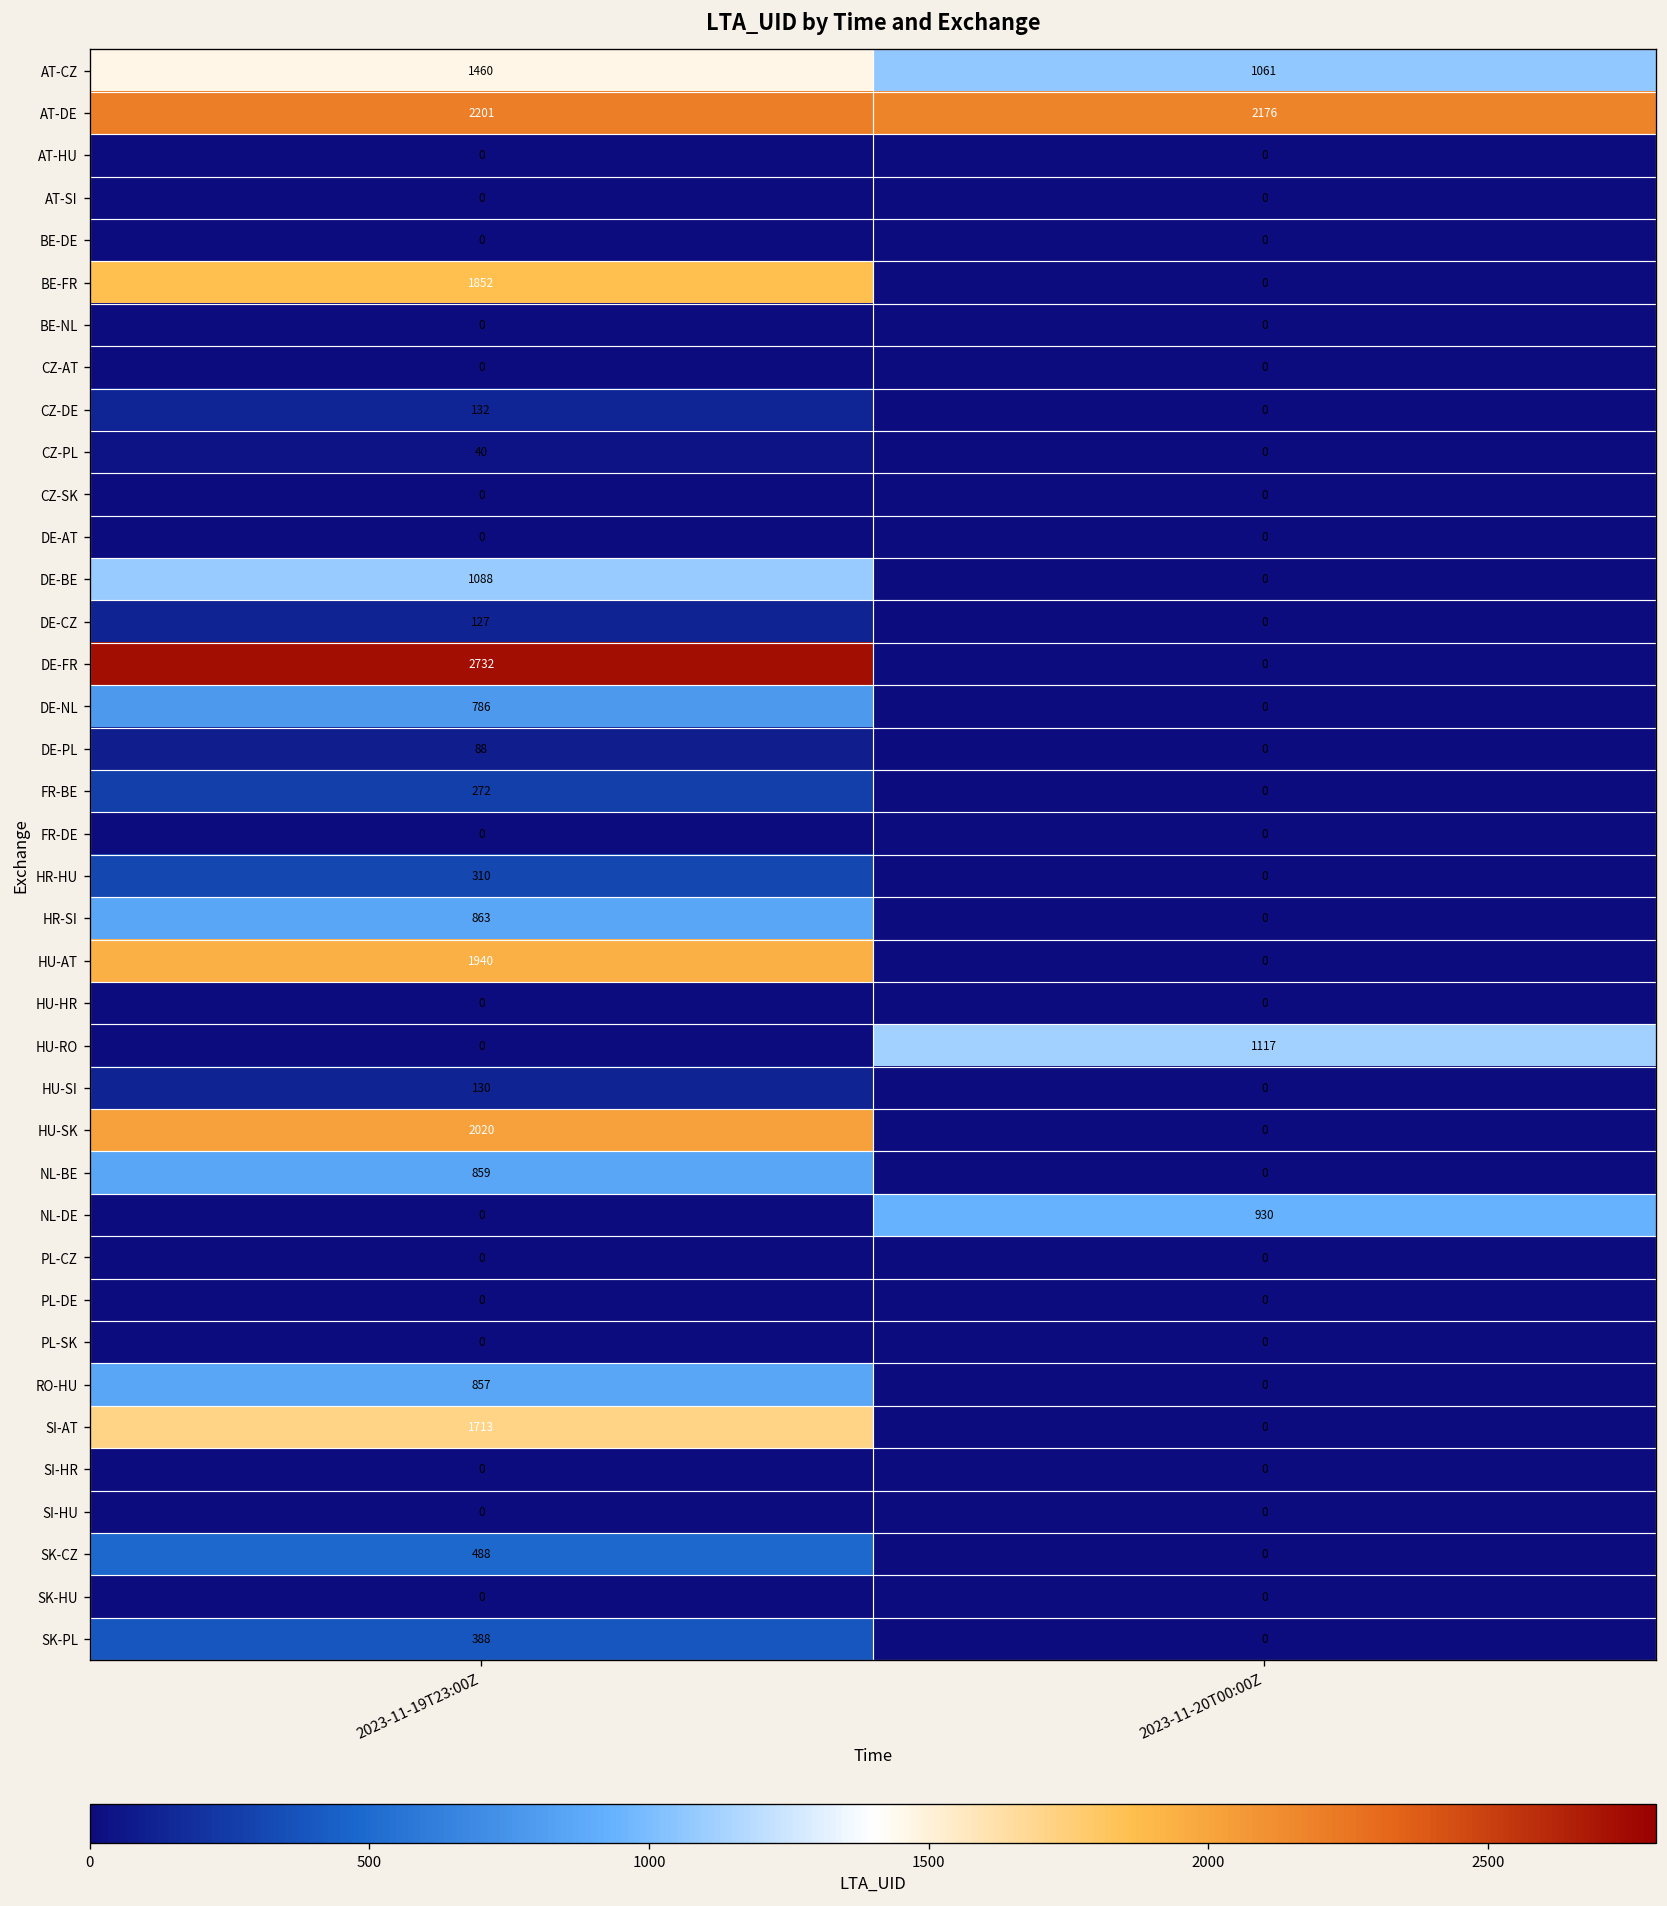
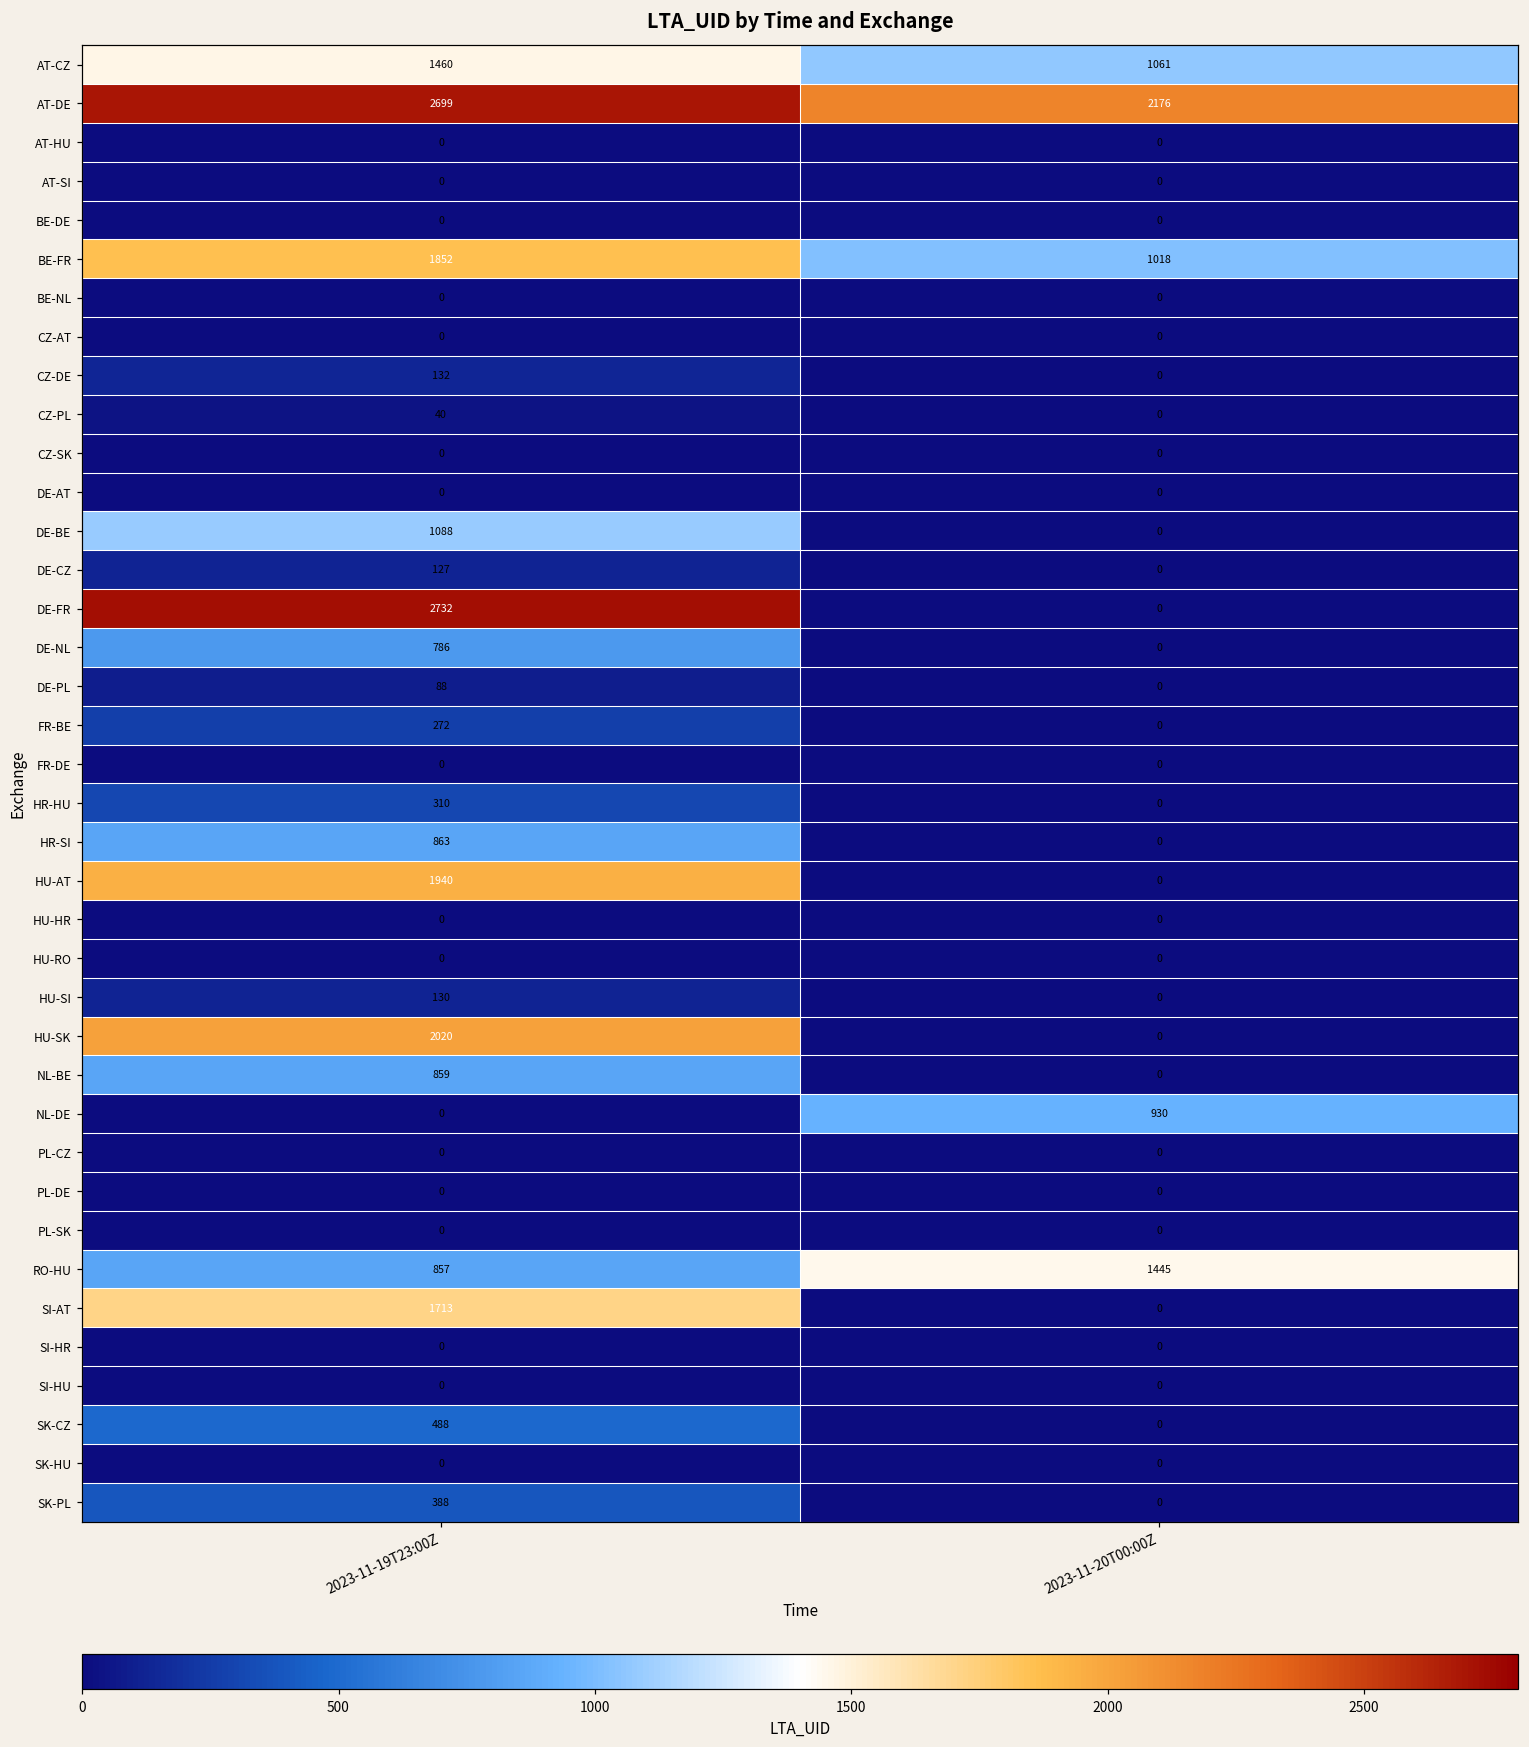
  {
    "AT-CZ": {
      "2023-11-19T23:00Z": 1460,
      "2023-11-20T00:00Z": 1061
    },
    "AT-DE": {
-     "2023-11-19T23:00Z": 2201,
+     "2023-11-19T23:00Z": 2699,
      "2023-11-20T00:00Z": 2176
    },
    "AT-HU": {
      "2023-11-19T23:00Z": 0,
      "2023-11-20T00:00Z": 0
    },
    "AT-SI": {
      "2023-11-19T23:00Z": 0,
      "2023-11-20T00:00Z": 0
    },
    "BE-DE": {
      "2023-11-19T23:00Z": 0,
      "2023-11-20T00:00Z": 0
    },
    "BE-FR": {
      "2023-11-19T23:00Z": 1852,
-     "2023-11-20T00:00Z": 0
+     "2023-11-20T00:00Z": 1018
    },
    "BE-NL": {
      "2023-11-19T23:00Z": 0,
      "2023-11-20T00:00Z": 0
    },
    "CZ-AT": {
      "2023-11-19T23:00Z": 0,
      "2023-11-20T00:00Z": 0
    },
    "CZ-DE": {
      "2023-11-19T23:00Z": 132,
      "2023-11-20T00:00Z": 0
    },
    "CZ-PL": {
      "2023-11-19T23:00Z": 40,
      "2023-11-20T00:00Z": 0
    },
    "CZ-SK": {
      "2023-11-19T23:00Z": 0,
      "2023-11-20T00:00Z": 0
    },
    "DE-AT": {
      "2023-11-19T23:00Z": 0,
      "2023-11-20T00:00Z": 0
    },
    "DE-BE": {
      "2023-11-19T23:00Z": 1088,
      "2023-11-20T00:00Z": 0
    },
    "DE-CZ": {
      "2023-11-19T23:00Z": 127,
      "2023-11-20T00:00Z": 0
    },
    "DE-FR": {
      "2023-11-19T23:00Z": 2732,
      "2023-11-20T00:00Z": 0
    },
    "DE-NL": {
      "2023-11-19T23:00Z": 786,
      "2023-11-20T00:00Z": 0
    },
    "DE-PL": {
      "2023-11-19T23:00Z": 88,
      "2023-11-20T00:00Z": 0
    },
    "FR-BE": {
      "2023-11-19T23:00Z": 272,
      "2023-11-20T00:00Z": 0
    },
    "FR-DE": {
      "2023-11-19T23:00Z": 0,
      "2023-11-20T00:00Z": 0
    },
    "HR-HU": {
      "2023-11-19T23:00Z": 310,
      "2023-11-20T00:00Z": 0
    },
    "HR-SI": {
      "2023-11-19T23:00Z": 863,
      "2023-11-20T00:00Z": 0
    },
    "HU-AT": {
      "2023-11-19T23:00Z": 1940,
      "2023-11-20T00:00Z": 0
    },
    "HU-HR": {
      "2023-11-19T23:00Z": 0,
      "2023-11-20T00:00Z": 0
    },
    "HU-RO": {
      "2023-11-19T23:00Z": 0,
-     "2023-11-20T00:00Z": 1117
+     "2023-11-20T00:00Z": 0
    },
    "HU-SI": {
      "2023-11-19T23:00Z": 130,
      "2023-11-20T00:00Z": 0
    },
    "HU-SK": {
      "2023-11-19T23:00Z": 2020,
      "2023-11-20T00:00Z": 0
    },
    "NL-BE": {
      "2023-11-19T23:00Z": 859,
      "2023-11-20T00:00Z": 0
    },
    "NL-DE": {
      "2023-11-19T23:00Z": 0,
      "2023-11-20T00:00Z": 930
    },
    "PL-CZ": {
      "2023-11-19T23:00Z": 0,
      "2023-11-20T00:00Z": 0
    },
    "PL-DE": {
      "2023-11-19T23:00Z": 0,
      "2023-11-20T00:00Z": 0
    },
    "PL-SK": {
      "2023-11-19T23:00Z": 0,
      "2023-11-20T00:00Z": 0
    },
    "RO-HU": {
      "2023-11-19T23:00Z": 857,
-     "2023-11-20T00:00Z": 0
+     "2023-11-20T00:00Z": 1445
    },
    "SI-AT": {
      "2023-11-19T23:00Z": 1713,
      "2023-11-20T00:00Z": 0
    },
    "SI-HR": {
      "2023-11-19T23:00Z": 0,
      "2023-11-20T00:00Z": 0
    },
    "SI-HU": {
      "2023-11-19T23:00Z": 0,
      "2023-11-20T00:00Z": 0
    },
    "SK-CZ": {
      "2023-11-19T23:00Z": 488,
      "2023-11-20T00:00Z": 0
    },
    "SK-HU": {
      "2023-11-19T23:00Z": 0,
      "2023-11-20T00:00Z": 0
    },
    "SK-PL": {
      "2023-11-19T23:00Z": 388,
      "2023-11-20T00:00Z": 0
    }
  }
